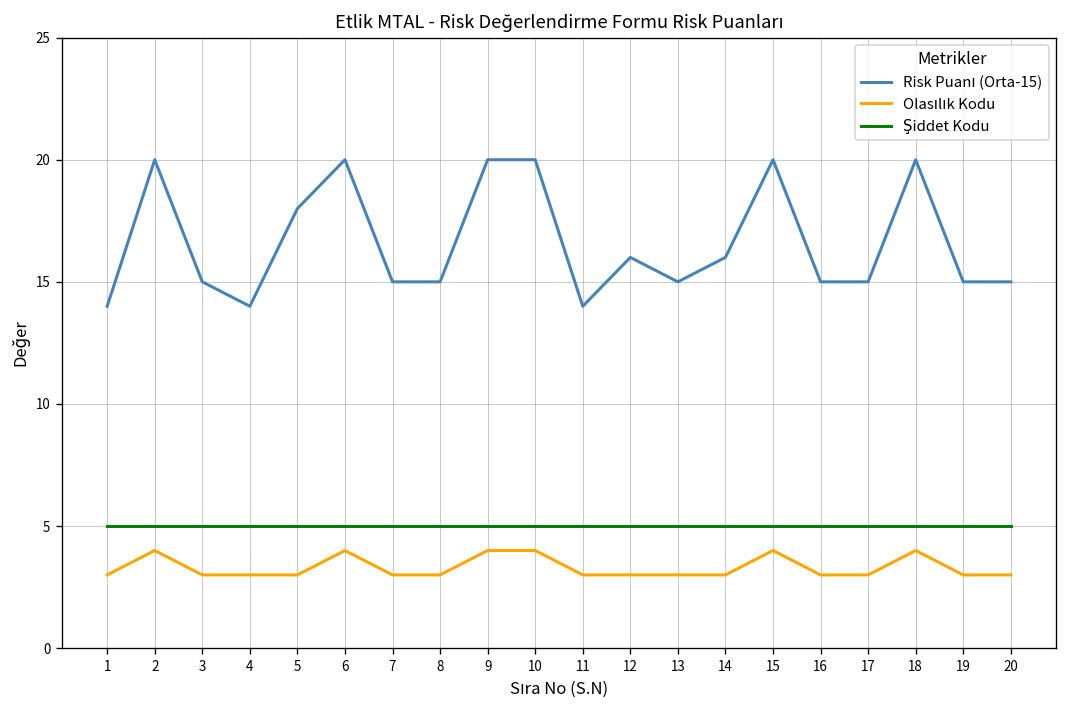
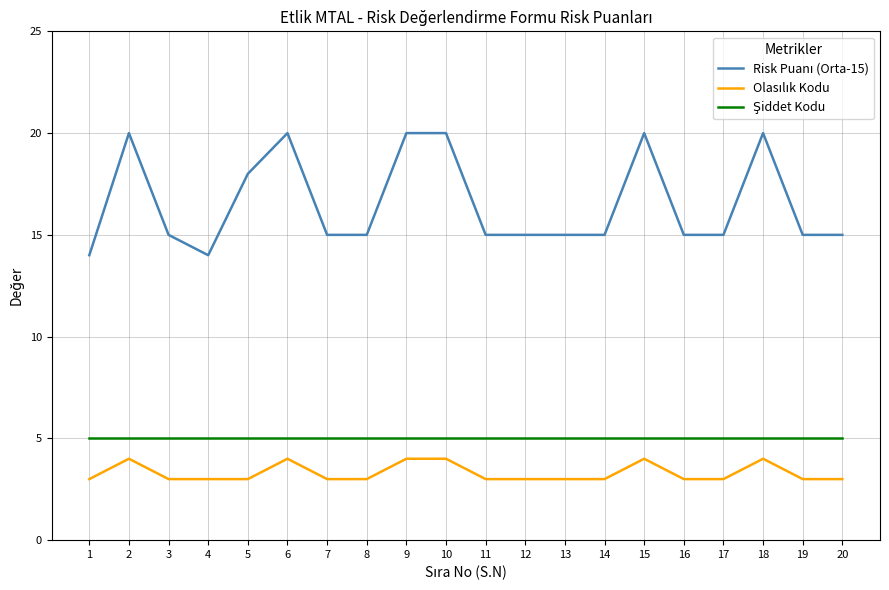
  {
    "Risk Puanı (Orta-15)": {
      "1": 14,
      "2": 20,
      "3": 15,
      "4": 14,
      "5": 18,
      "6": 20,
      "7": 15,
      "8": 15,
      "9": 20,
      "10": 20,
-     "11": 14,
-     "12": 16,
+     "11": 15,
+     "12": 15,
      "13": 15,
-     "14": 16,
+     "14": 15,
      "15": 20,
      "16": 15,
      "17": 15,
      "18": 20,
      "19": 15,
      "20": 15
    },
    "Olasılık Kodu": {
      "1": 3,
      "2": 4,
      "3": 3,
      "4": 3,
      "5": 3,
      "6": 4,
      "7": 3,
      "8": 3,
      "9": 4,
      "10": 4,
      "11": 3,
      "12": 3,
      "13": 3,
      "14": 3,
      "15": 4,
      "16": 3,
      "17": 3,
      "18": 4,
      "19": 3,
      "20": 3
    },
    "Şiddet Kodu": {
      "1": 5,
      "2": 5,
      "3": 5,
      "4": 5,
      "5": 5,
      "6": 5,
      "7": 5,
      "8": 5,
      "9": 5,
      "10": 5,
      "11": 5,
      "12": 5,
      "13": 5,
      "14": 5,
      "15": 5,
      "16": 5,
      "17": 5,
      "18": 5,
      "19": 5,
      "20": 5
    }
  }
